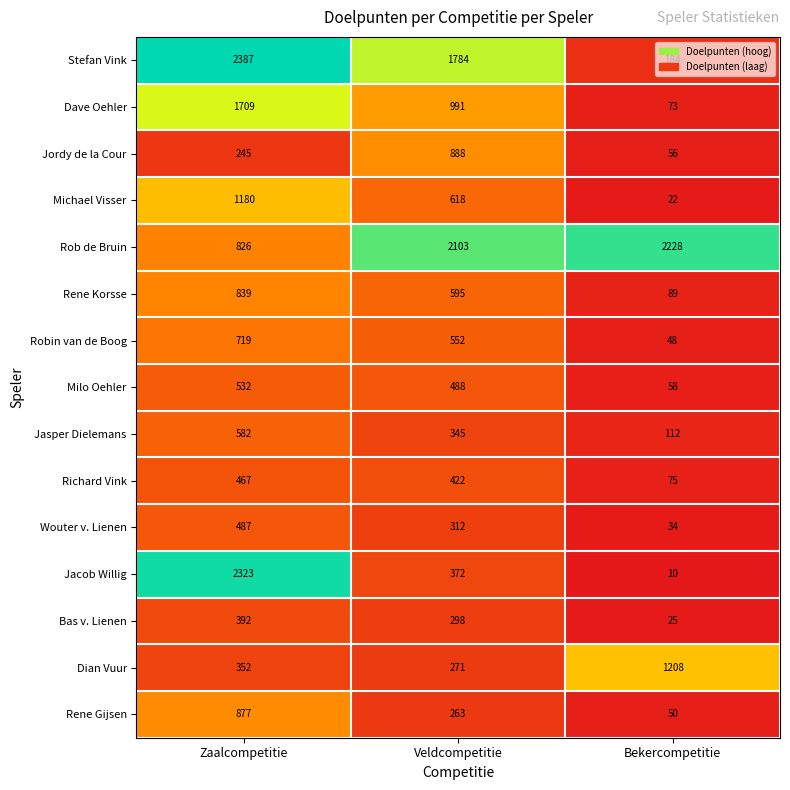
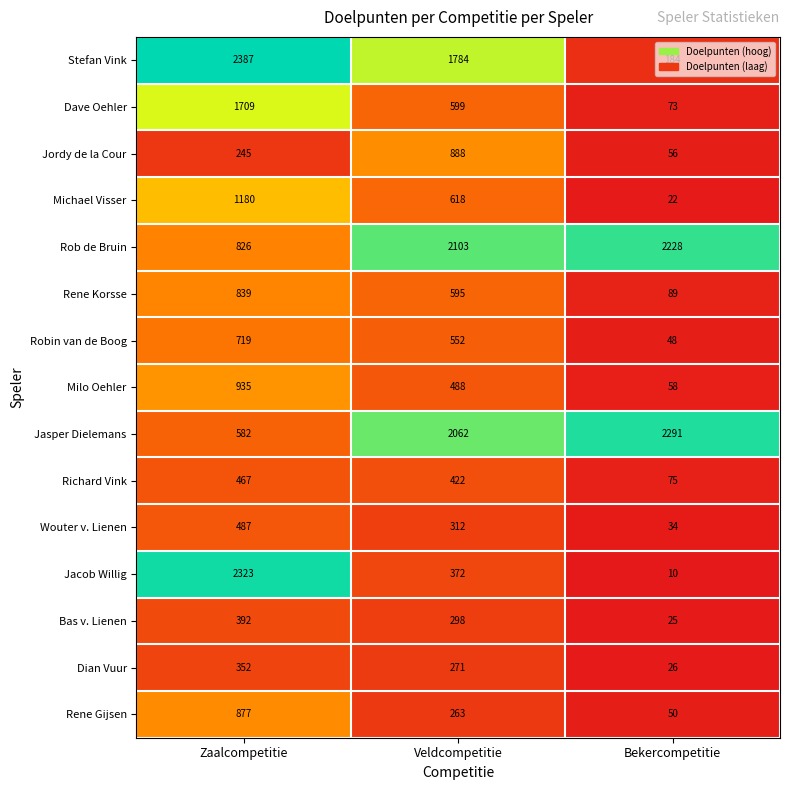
  {
    "Stefan Vink": {
      "Zaalcompetitie": 2387,
      "Veldcompetitie": 1784
    },
    "Dave Oehler": {
      "Zaalcompetitie": 1709,
-     "Veldcompetitie": 991,
+     "Veldcompetitie": 599,
      "Bekercompetitie": 73
    },
    "Jordy de la Cour": {
      "Zaalcompetitie": 245,
      "Veldcompetitie": 888,
      "Bekercompetitie": 56
    },
    "Michael Visser": {
      "Zaalcompetitie": 1180,
      "Veldcompetitie": 618,
      "Bekercompetitie": 22
    },
    "Rob de Bruin": {
      "Zaalcompetitie": 826,
      "Veldcompetitie": 2103,
      "Bekercompetitie": 2228
    },
    "Rene Korsse": {
      "Zaalcompetitie": 839,
      "Veldcompetitie": 595,
      "Bekercompetitie": 89
    },
    "Robin van de Boog": {
      "Zaalcompetitie": 719,
      "Veldcompetitie": 552,
      "Bekercompetitie": 48
    },
    "Milo Oehler": {
-     "Zaalcompetitie": 532,
+     "Zaalcompetitie": 935,
      "Veldcompetitie": 488,
      "Bekercompetitie": 58
    },
    "Jasper Dielemans": {
      "Zaalcompetitie": 582,
-     "Veldcompetitie": 345,
-     "Bekercompetitie": 112
+     "Veldcompetitie": 2062,
+     "Bekercompetitie": 2291
    },
    "Richard Vink": {
      "Zaalcompetitie": 467,
      "Veldcompetitie": 422,
      "Bekercompetitie": 75
    },
    "Wouter v. Lienen": {
      "Zaalcompetitie": 487,
      "Veldcompetitie": 312,
      "Bekercompetitie": 34
    },
    "Jacob Willig": {
      "Zaalcompetitie": 2323,
      "Veldcompetitie": 372,
      "Bekercompetitie": 10
    },
    "Bas v. Lienen": {
      "Zaalcompetitie": 392,
      "Veldcompetitie": 298,
      "Bekercompetitie": 25
    },
    "Dian Vuur": {
      "Zaalcompetitie": 352,
      "Veldcompetitie": 271,
-     "Bekercompetitie": 1208
+     "Bekercompetitie": 26
    },
    "Rene Gijsen": {
      "Zaalcompetitie": 877,
      "Veldcompetitie": 263,
      "Bekercompetitie": 50
    }
  }
